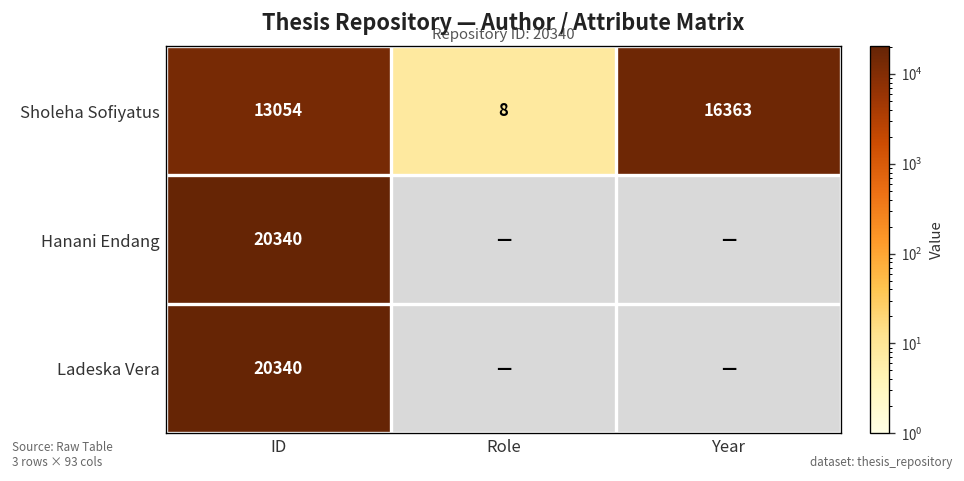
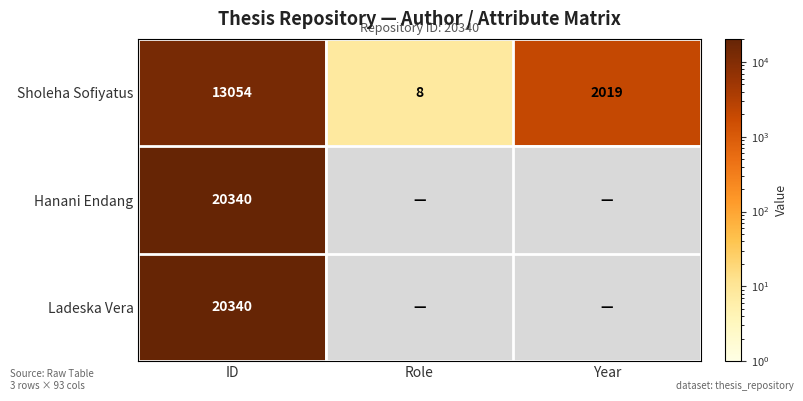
  {
    "Sholeha Sofiyatus": {
      "ID": 13054,
      "Role": 8,
-     "Year": 16363
+     "Year": 2019
    },
    "Hanani Endang": {
      "ID": 20340
    },
    "Ladeska Vera": {
      "ID": 20340
    }
  }
